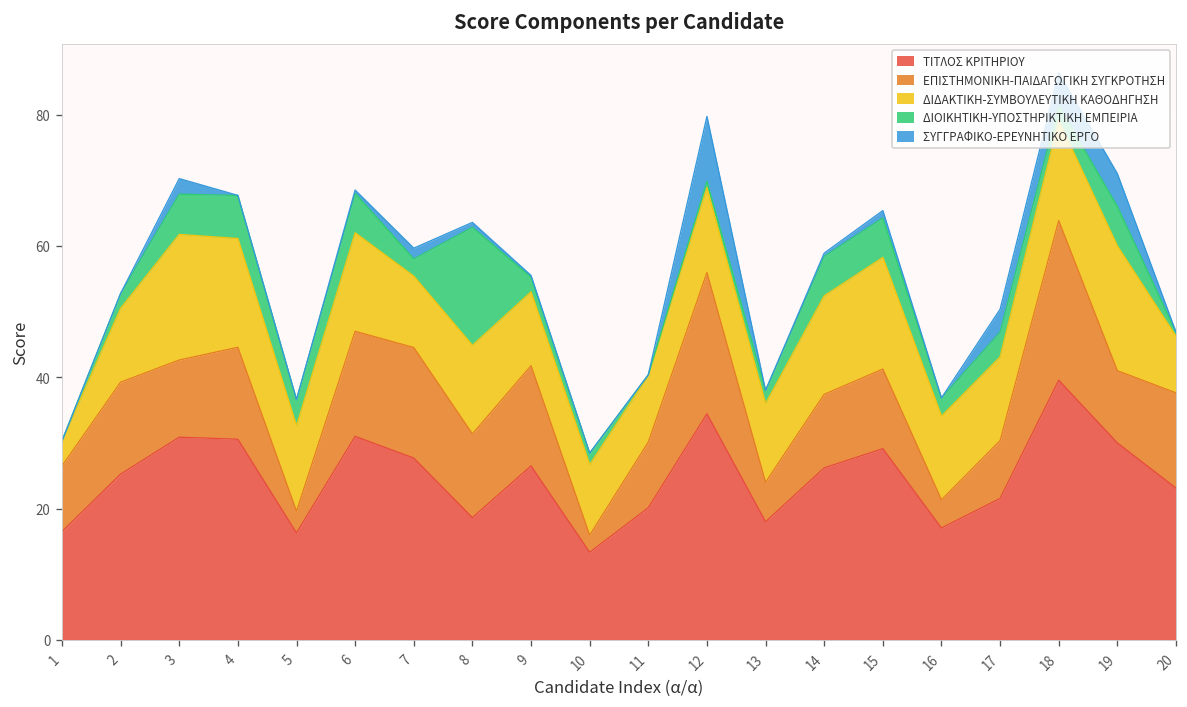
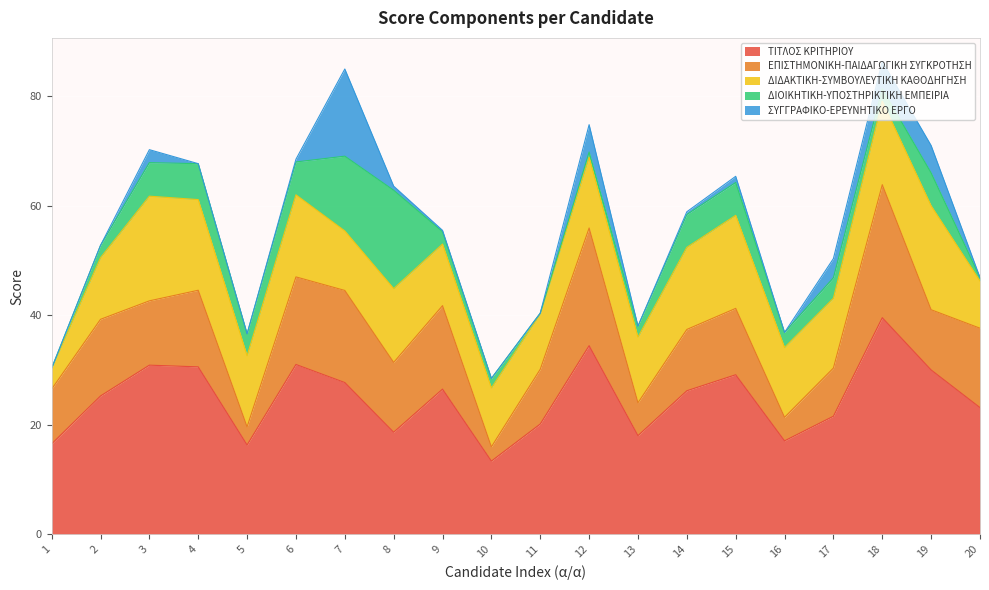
  {
    "ΔΙΔΑΚΤΙΚΗ-ΣΥΜΒΟΥΛΕΥΤΙΚΗ ΚΑΘΟΔΗΓΗΣΗ": {
      "2": 11,
      "3": 19,
      "4": 17,
      "5": 13,
      "6": 15,
      "7": 11,
      "8": 13,
      "9": 11,
      "10": 11,
      "12": 13,
      "13": 12,
      "14": 15,
      "15": 17,
      "16": 13,
      "17": 13,
      "19": 19,
      "20": 9
    },
    "ΔΙΟΙΚΗΤΙΚΗ-ΥΠΟΣΤΗΡΙΚΤΙΚΗ ΕΜΠΕΙΡΙΑ": {
      "3": 6,
      "6": 6,
-     "7": 3,
+     "7": 14,
      "8": 18,
      "12": 1,
      "14": 6,
      "15": 6,
      "17": 4,
      "19": 6
    },
    "ΣΥΓΓΡΑΦΙΚΟ-ΕΡΕΥΝΗΤΙΚΟ ΕΡΓΟ": {
      "3": 2,
      "6": 1,
-     "7": 2,
+     "7": 16,
      "8": 1,
-     "12": 10,
+     "12": 5,
      "14": 1,
      "15": 1,
      "17": 4,
      "19": 5
    }
  }
